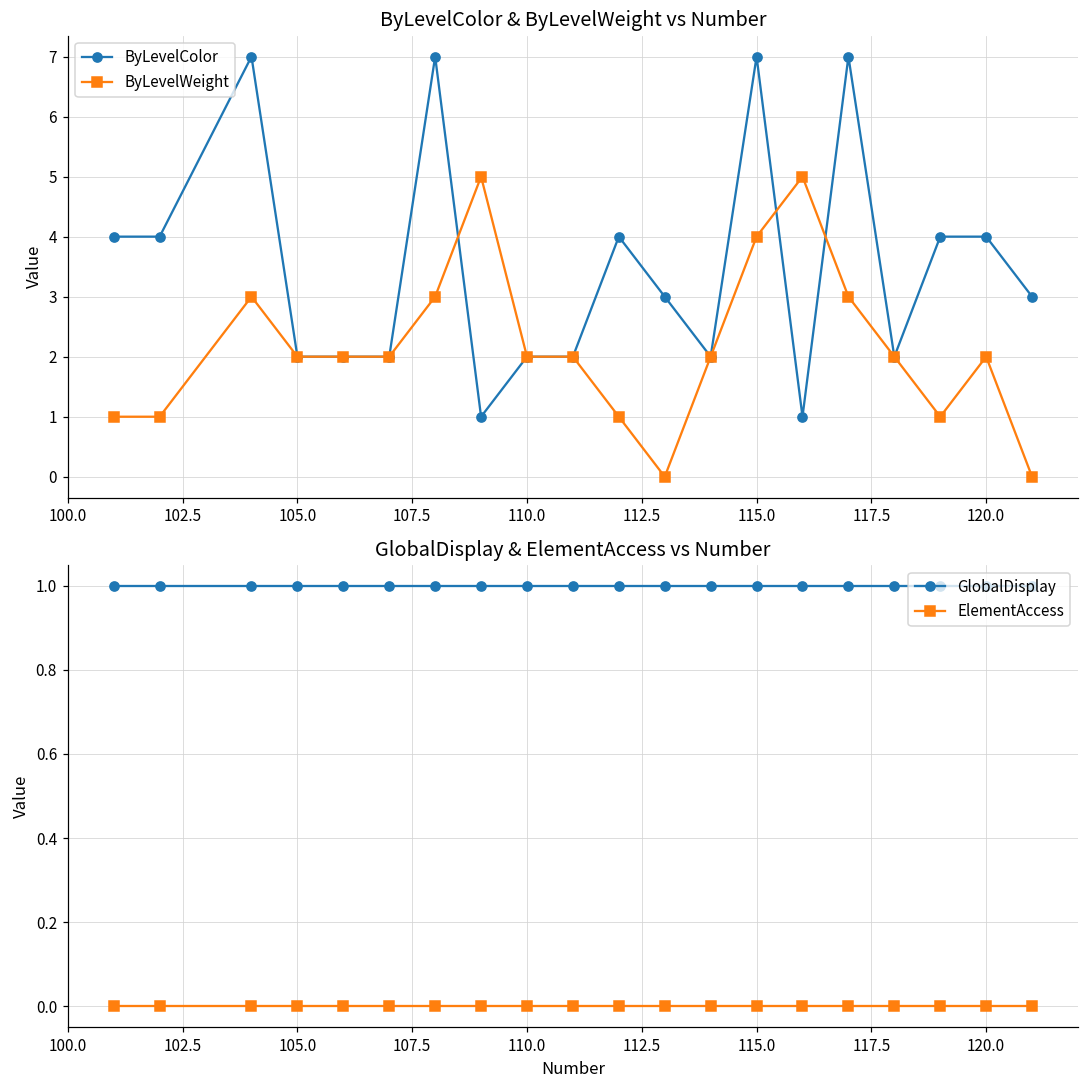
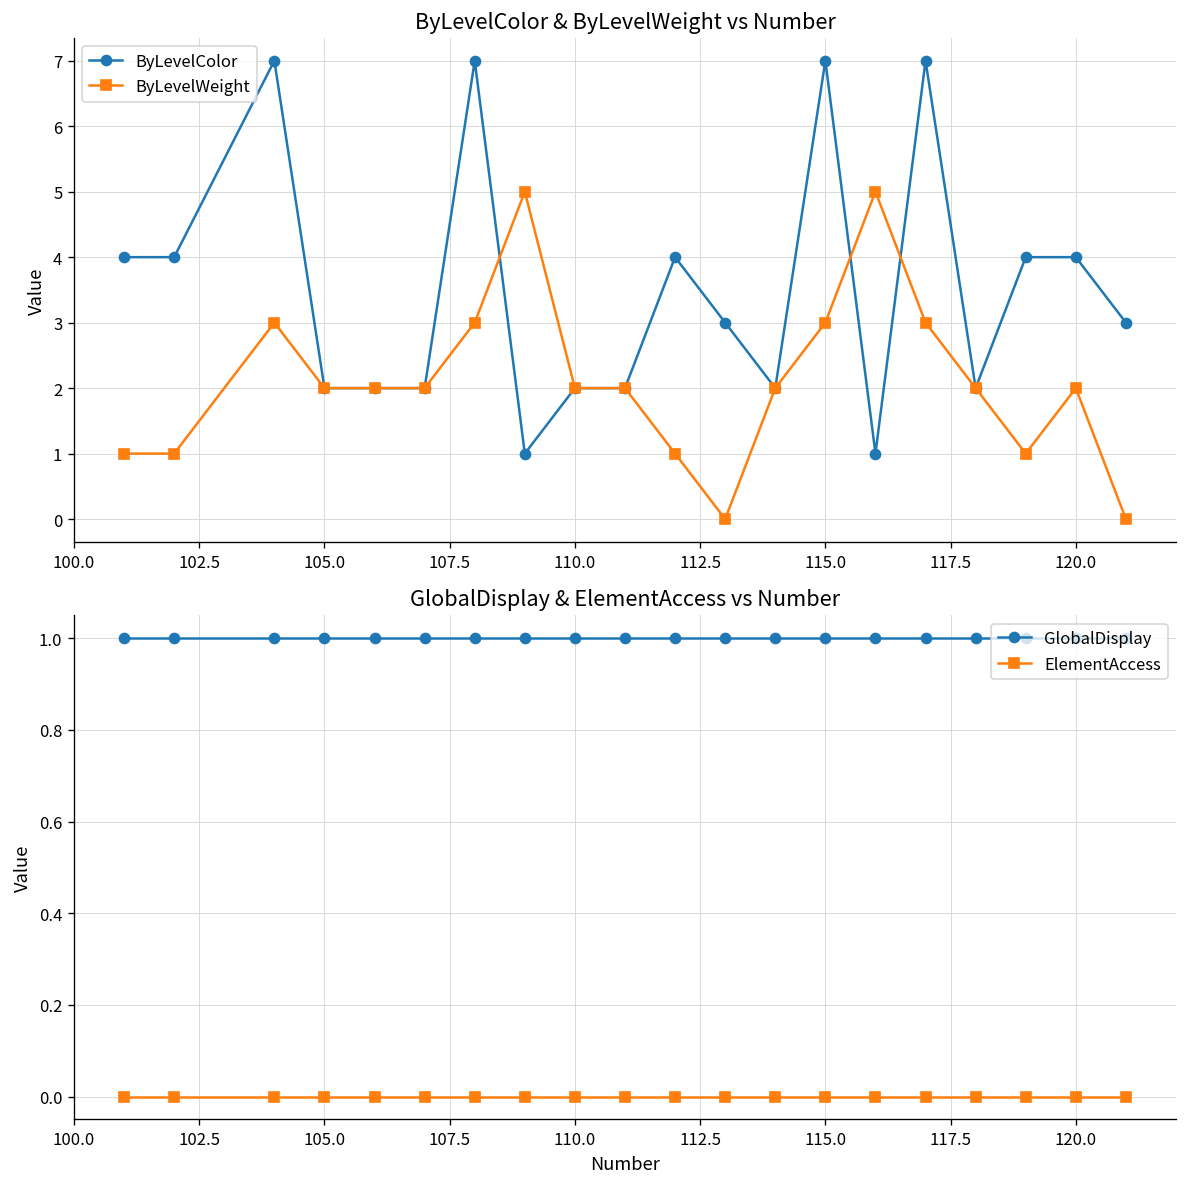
  {
    "ByLevelColor & ByLevelWeight vs Number": {
      "ByLevelColor": {
        "115.0": 7,
        "120.0": 4
      },
      "ByLevelWeight": {
-       "115.0": 4,
+       "115.0": 3,
        "120.0": 2
      }
    },
    "GlobalDisplay & ElementAccess vs Number": {
      "GlobalDisplay": {
        "105.0": 1.00,
        "110.0": 1.00,
        "115.0": 1.00
      },
      "ElementAccess": {
        "105.0": 0.00,
        "110.0": 0.00,
        "115.0": 0.00,
        "120.0": 0.00
      }
    }
  }
